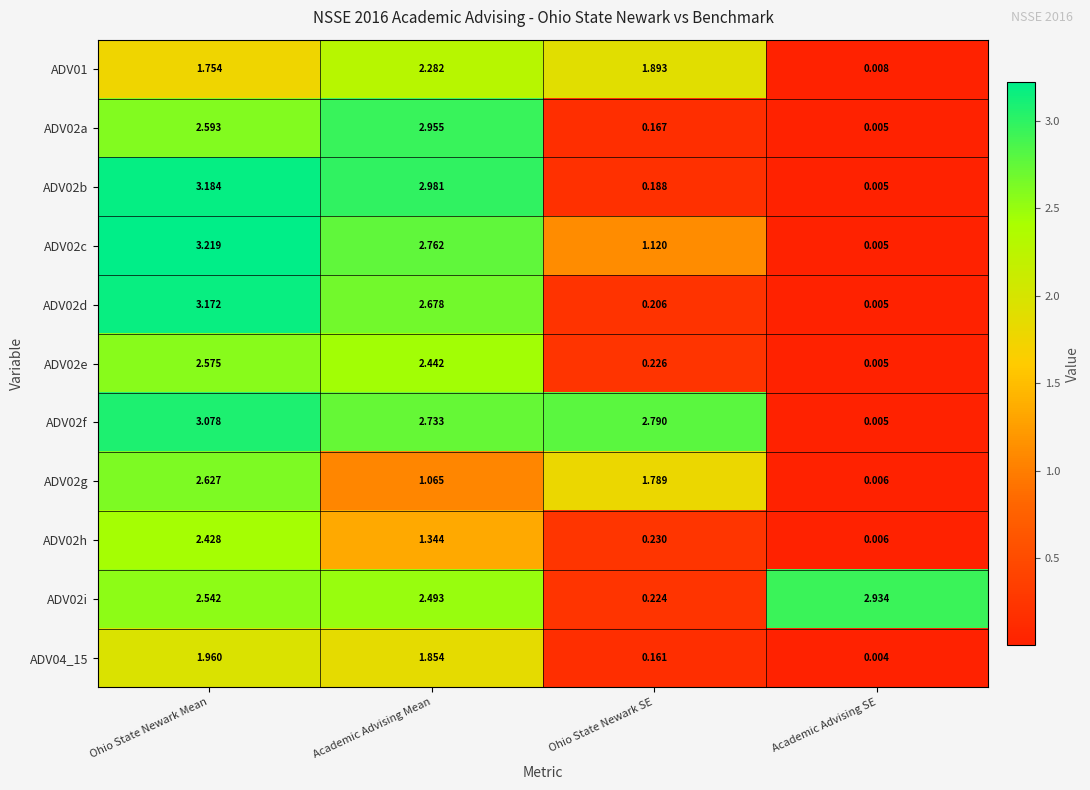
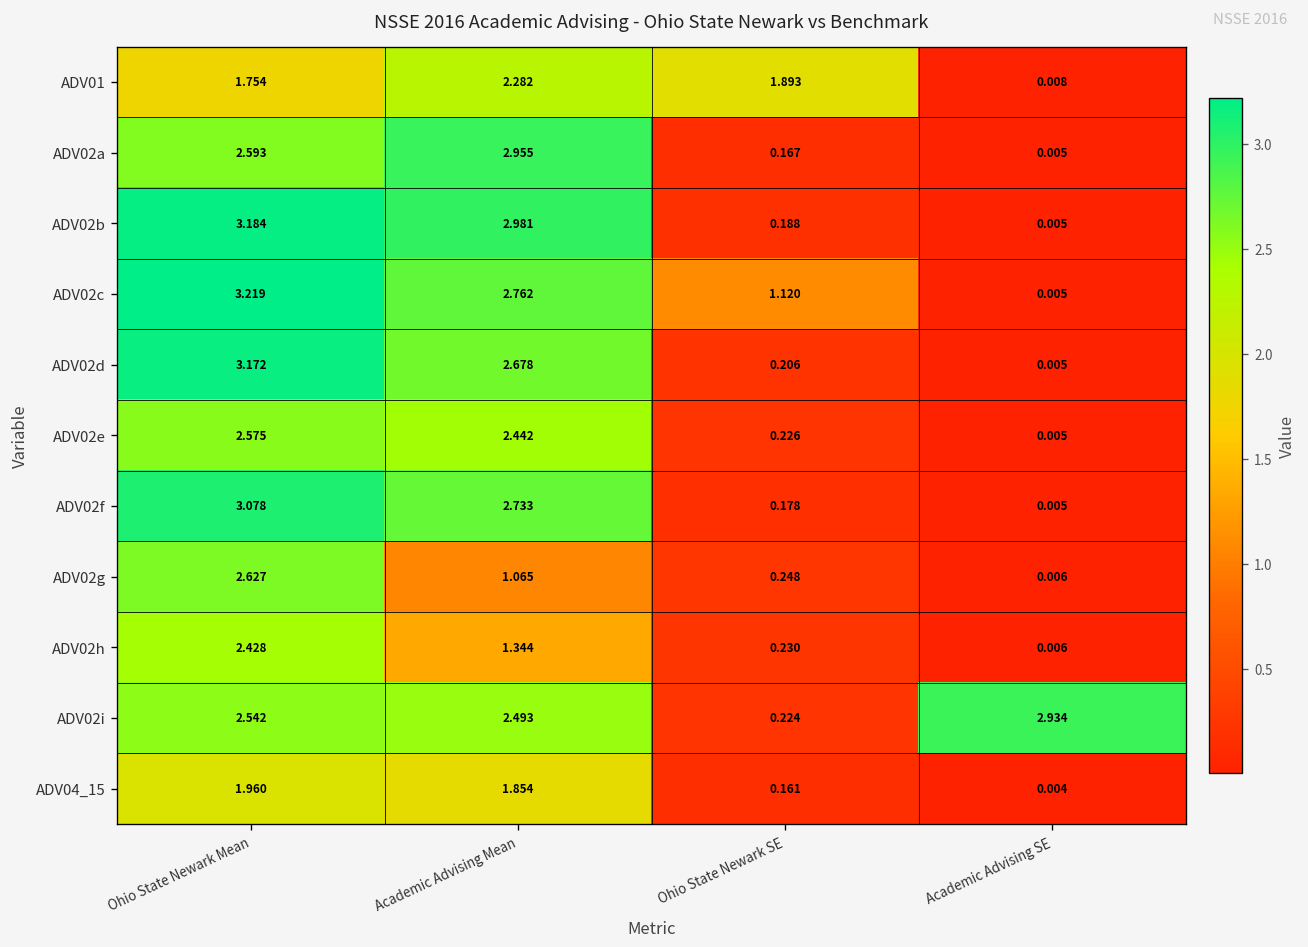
  {
    "ADV01": {
      "Ohio State Newark Mean": 1.754,
      "Academic Advising Mean": 2.282,
      "Ohio State Newark SE": 1.893,
      "Academic Advising SE": 0.008
    },
    "ADV02a": {
      "Ohio State Newark Mean": 2.593,
      "Academic Advising Mean": 2.955,
      "Ohio State Newark SE": 0.167,
      "Academic Advising SE": 0.005
    },
    "ADV02b": {
      "Ohio State Newark Mean": 3.184,
      "Academic Advising Mean": 2.981,
      "Ohio State Newark SE": 0.188,
      "Academic Advising SE": 0.005
    },
    "ADV02c": {
      "Ohio State Newark Mean": 3.219,
      "Academic Advising Mean": 2.762,
      "Ohio State Newark SE": 1.120,
      "Academic Advising SE": 0.005
    },
    "ADV02d": {
      "Ohio State Newark Mean": 3.172,
      "Academic Advising Mean": 2.678,
      "Ohio State Newark SE": 0.206,
      "Academic Advising SE": 0.005
    },
    "ADV02e": {
      "Ohio State Newark Mean": 2.575,
      "Academic Advising Mean": 2.442,
      "Ohio State Newark SE": 0.226,
      "Academic Advising SE": 0.005
    },
    "ADV02f": {
      "Ohio State Newark Mean": 3.078,
      "Academic Advising Mean": 2.733,
-     "Ohio State Newark SE": 2.790,
+     "Ohio State Newark SE": 0.178,
      "Academic Advising SE": 0.005
    },
    "ADV02g": {
      "Ohio State Newark Mean": 2.627,
      "Academic Advising Mean": 1.065,
-     "Ohio State Newark SE": 1.789,
+     "Ohio State Newark SE": 0.248,
      "Academic Advising SE": 0.006
    },
    "ADV02h": {
      "Ohio State Newark Mean": 2.428,
      "Academic Advising Mean": 1.344,
      "Ohio State Newark SE": 0.230,
      "Academic Advising SE": 0.006
    },
    "ADV02i": {
      "Ohio State Newark Mean": 2.542,
      "Academic Advising Mean": 2.493,
      "Ohio State Newark SE": 0.224,
      "Academic Advising SE": 2.934
    },
    "ADV04_15": {
      "Ohio State Newark Mean": 1.960,
      "Academic Advising Mean": 1.854,
      "Ohio State Newark SE": 0.161,
      "Academic Advising SE": 0.004
    }
  }
